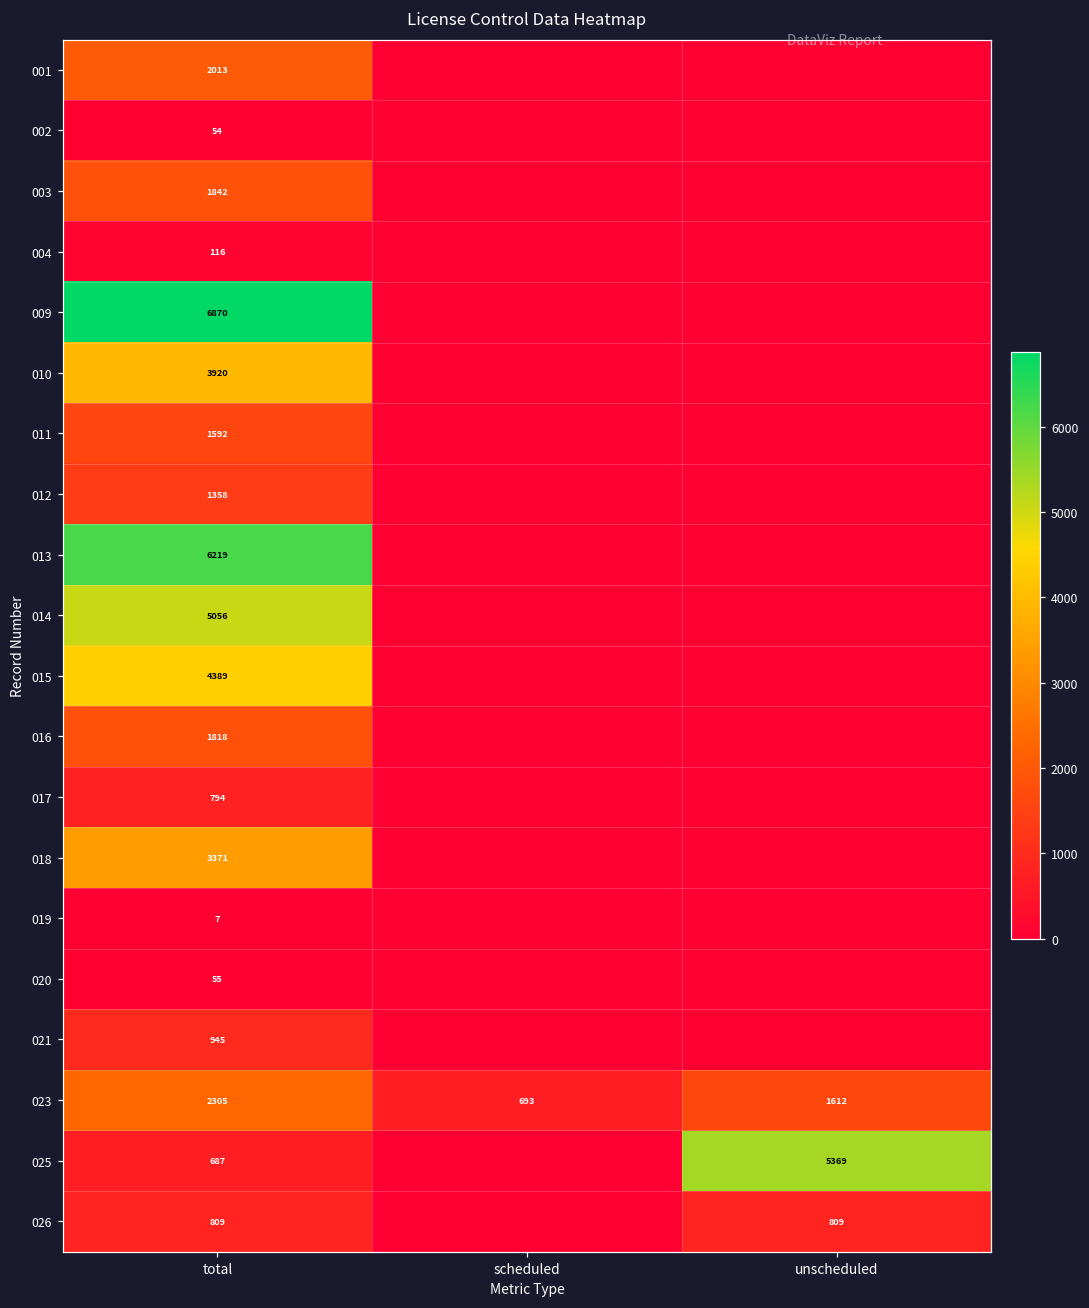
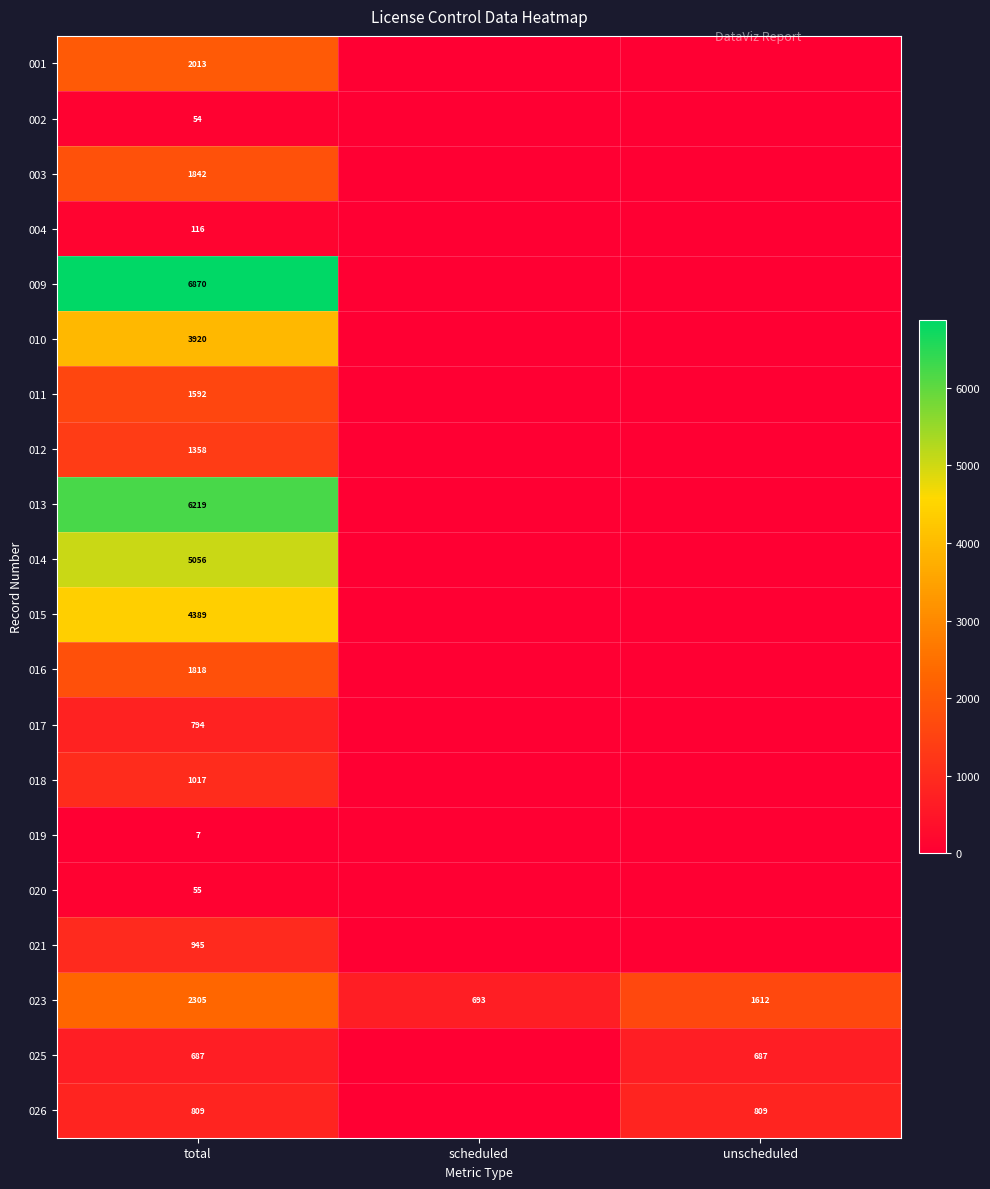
  {
    "001": {
      "total": 2013
    },
    "002": {
      "total": 54
    },
    "003": {
      "total": 1842
    },
    "004": {
      "total": 116
    },
    "009": {
      "total": 6870
    },
    "010": {
      "total": 3920
    },
    "011": {
      "total": 1592
    },
    "012": {
      "total": 1358
    },
    "013": {
      "total": 6219
    },
    "014": {
      "total": 5056
    },
    "015": {
      "total": 4389
    },
    "016": {
      "total": 1818
    },
    "017": {
      "total": 794
    },
    "018": {
-     "total": 3371
+     "total": 1017
    },
    "019": {
      "total": 7
    },
    "020": {
      "total": 55
    },
    "021": {
      "total": 945
    },
    "023": {
      "total": 2305,
      "scheduled": 693,
      "unscheduled": 1612
    },
    "025": {
      "total": 687,
-     "unscheduled": 5369
+     "unscheduled": 687
    },
    "026": {
      "total": 809,
      "unscheduled": 809
    }
  }
